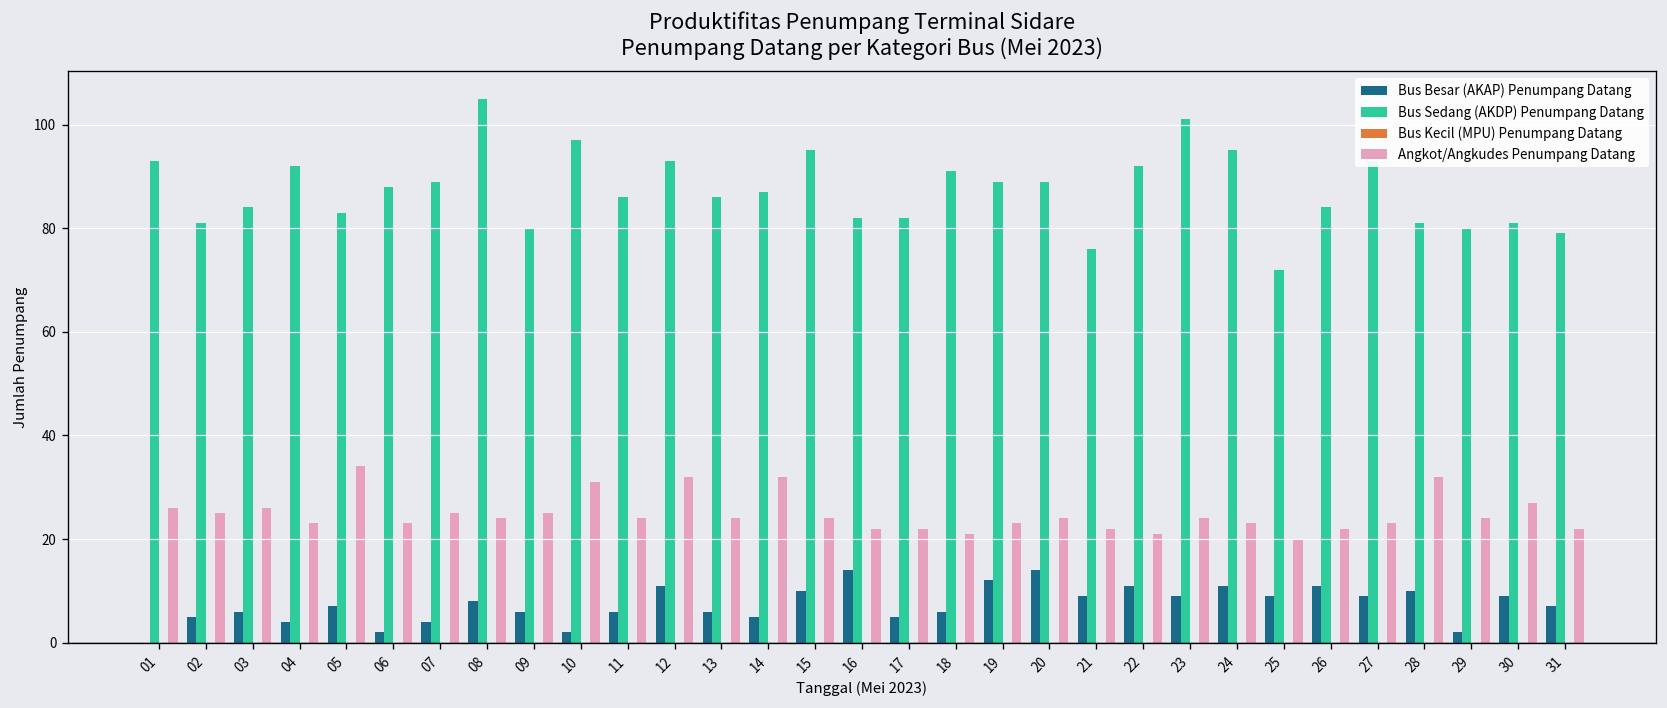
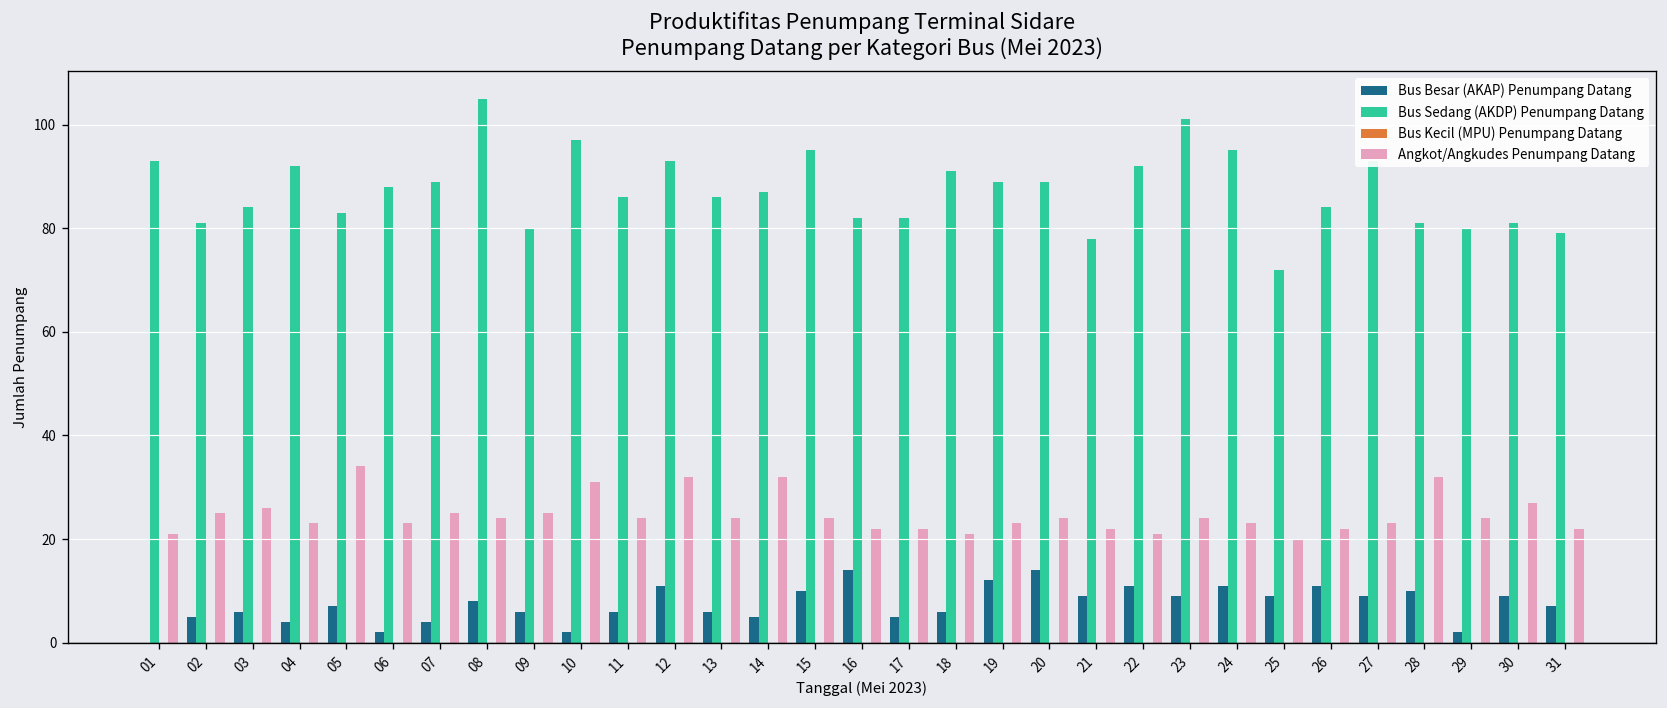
  {
    "Bus Besar (AKAP) Penumpang Datang": {
      "01": 0,
      "02": 5,
      "03": 6,
      "04": 4,
      "05": 7,
      "06": 2,
      "07": 4,
      "08": 8,
      "09": 6,
      "10": 2,
      "11": 6,
      "12": 11,
      "13": 6,
      "14": 5,
      "15": 10,
      "16": 14,
      "17": 5,
      "18": 6,
      "19": 12,
      "20": 14,
      "21": 9,
      "22": 11,
      "23": 9,
      "24": 11,
      "25": 9,
      "26": 11,
      "27": 9,
      "28": 10,
      "29": 2,
      "30": 9,
      "31": 7
    },
    "Bus Sedang (AKDP) Penumpang Datang": {
      "01": 93,
      "02": 81,
      "03": 84,
      "04": 92,
      "05": 83,
      "06": 88,
      "07": 89,
      "08": 105,
      "09": 80,
      "10": 97,
      "11": 86,
      "12": 93,
      "13": 86,
      "14": 87,
      "15": 95,
      "16": 82,
      "17": 82,
      "18": 91,
      "19": 89,
      "20": 89,
-     "21": 76,
+     "21": 78,
      "22": 92,
      "23": 101,
      "24": 95,
      "25": 72,
      "26": 84,
      "27": 93,
      "28": 81,
      "29": 80,
      "30": 81,
      "31": 79
    },
    "Bus Kecil (MPU) Penumpang Datang": {
      "01": 0,
      "02": 0,
      "03": 0,
      "04": 0,
      "05": 0,
      "06": 0,
      "07": 0,
      "08": 0,
      "09": 0,
      "10": 0,
      "11": 0,
      "12": 0,
      "13": 0,
      "14": 0,
      "15": 0,
      "16": 0,
      "17": 0,
      "18": 0,
      "19": 0,
      "20": 0,
      "21": 0,
      "22": 0,
      "23": 0,
      "24": 0,
      "25": 0,
      "26": 0,
      "27": 0,
      "28": 0,
      "29": 0,
      "30": 0,
      "31": 0
    },
    "Angkot/Angkudes Penumpang Datang": {
-     "01": 26,
+     "01": 21,
      "02": 25,
      "03": 26,
      "04": 23,
      "05": 34,
      "06": 23,
      "07": 25,
      "08": 24,
      "09": 25,
      "10": 31,
      "11": 24,
      "12": 32,
      "13": 24,
      "14": 32,
      "15": 24,
      "16": 22,
      "17": 22,
      "18": 21,
      "19": 23,
      "20": 24,
      "21": 22,
      "22": 21,
      "23": 24,
      "24": 23,
      "25": 20,
      "26": 22,
      "27": 23,
      "28": 32,
      "29": 24,
      "30": 27,
      "31": 22
    }
  }
